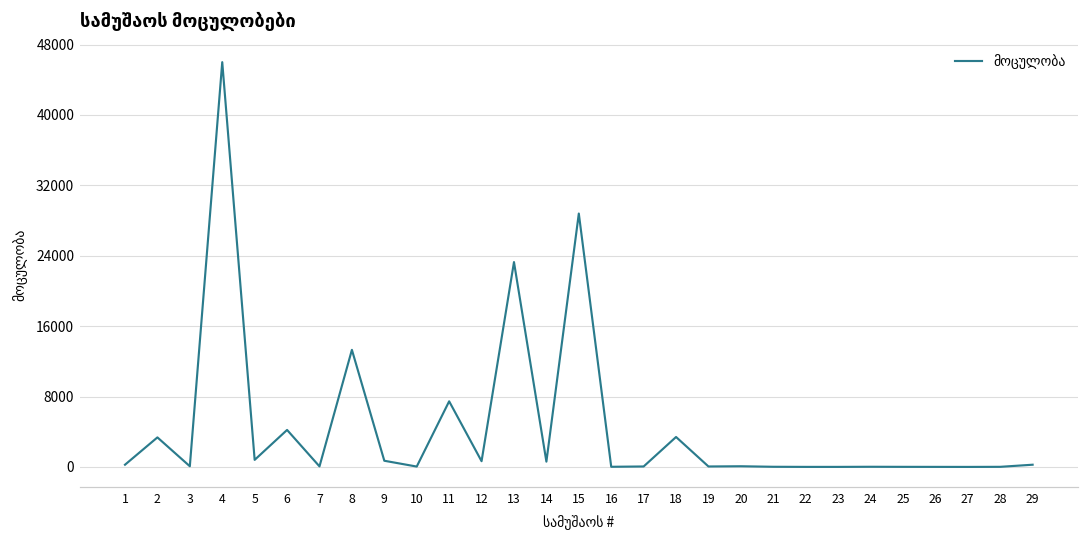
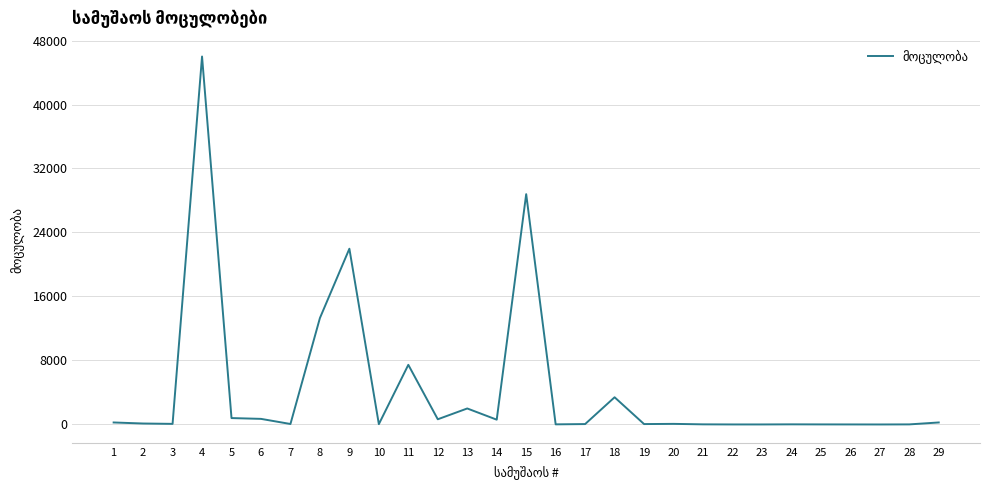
  {
    "1": 0,
-   "2": 3000,
+   "2": 0,
    "3": 0,
    "4": 46000,
    "5": 1000,
-   "6": 4000,
+   "6": 1000,
    "7": 0,
    "8": 13000,
-   "9": 1000,
+   "9": 22000,
    "10": 0,
    "11": 7000,
    "12": 1000,
-   "13": 23000,
+   "13": 2000,
    "14": 1000,
    "15": 29000,
    "16": 0,
    "17": 0,
    "18": 3000,
    "19": 0,
    "20": 0,
    "21": 0,
    "22": 0,
    "23": 0,
    "24": 0,
    "25": 0,
    "26": 0,
    "27": 0,
    "28": 0,
    "29": 0
  }
